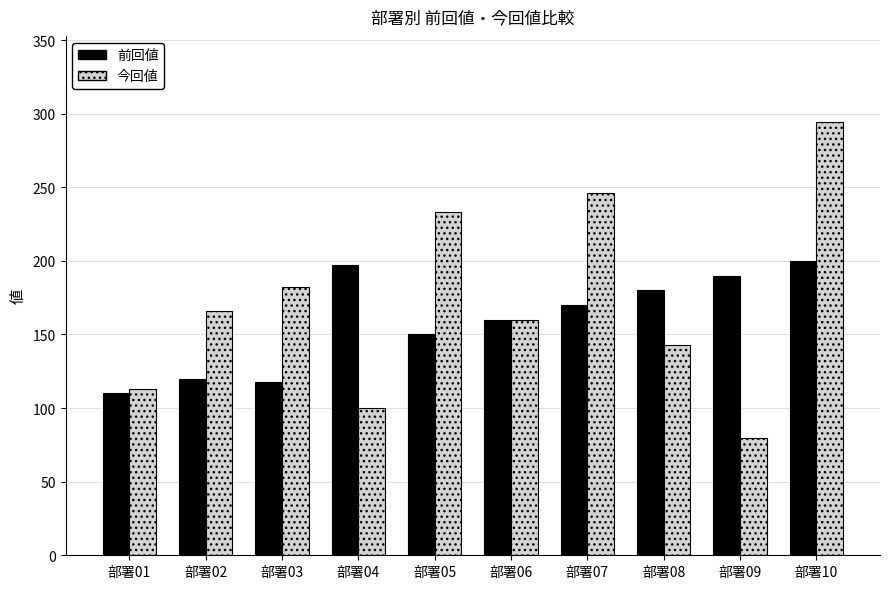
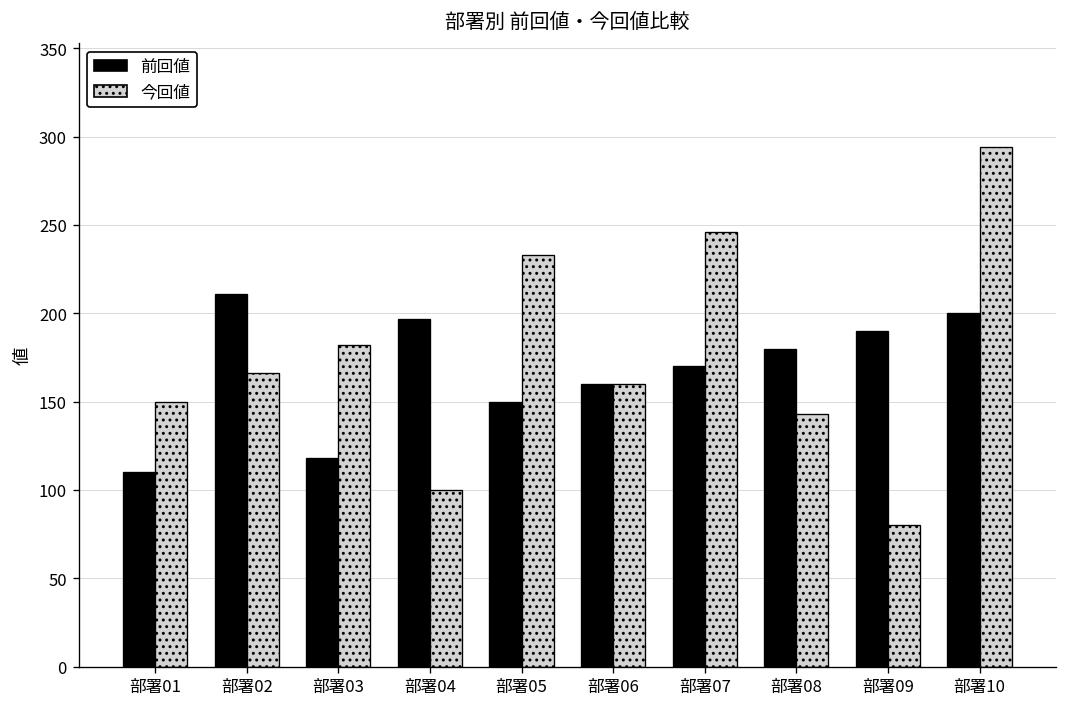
  {
    "前回値": {
      "部署01": 110,
-     "部署02": 120,
+     "部署02": 211,
      "部署03": 118,
      "部署04": 197,
      "部署05": 150,
      "部署06": 160,
      "部署07": 170,
      "部署08": 180,
      "部署09": 190,
      "部署10": 200
    },
    "今回値": {
-     "部署01": 113,
+     "部署01": 150,
      "部署02": 166,
      "部署03": 182,
      "部署04": 100,
      "部署05": 233,
      "部署06": 160,
      "部署07": 246,
      "部署08": 143,
      "部署09": 80,
      "部署10": 294
    }
  }
